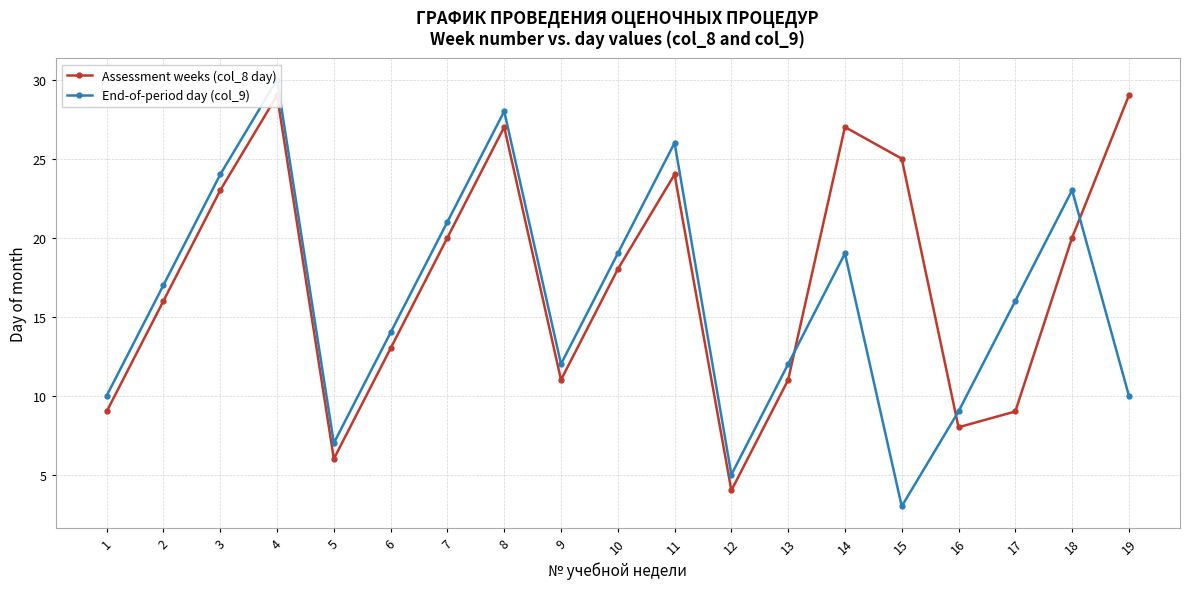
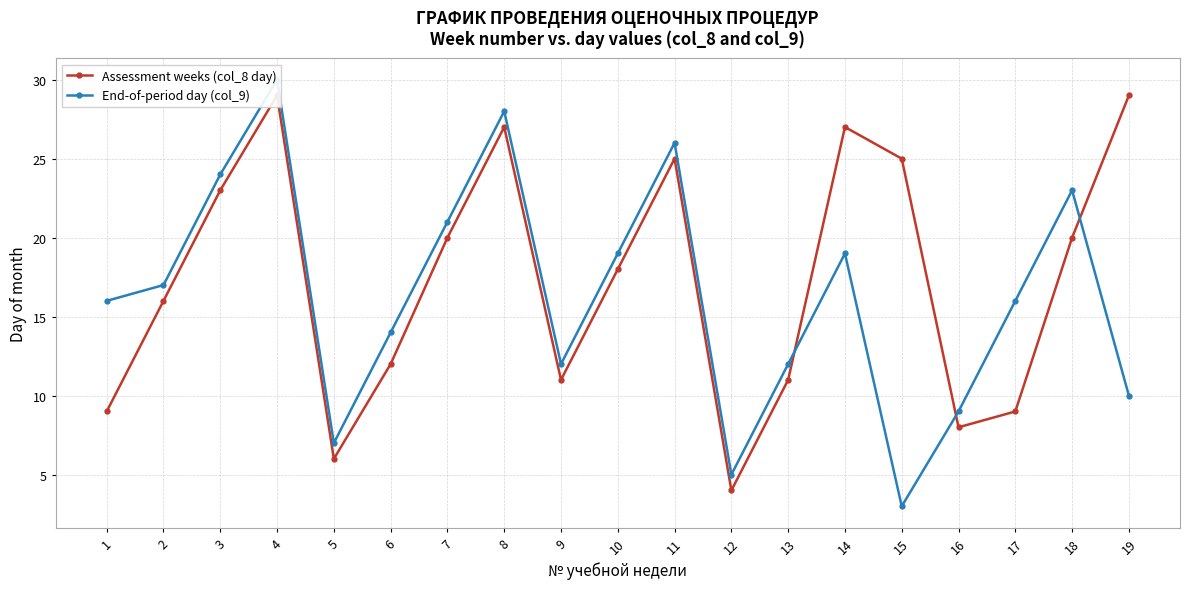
  {
    "Assessment weeks (col_8 day)": {
      "1": 9,
      "2": 16,
      "3": 23,
      "5": 6,
-     "6": 13,
+     "6": 12,
      "7": 20,
      "8": 27,
      "9": 11,
      "10": 18,
-     "11": 24,
+     "11": 25,
      "12": 4,
      "13": 11,
      "14": 27,
      "15": 25,
      "16": 8,
      "17": 9,
      "18": 20,
      "19": 29
    },
    "End-of-period day (col_9)": {
-     "1": 10,
+     "1": 16,
      "2": 17,
      "3": 24,
      "5": 7,
      "6": 14,
      "7": 21,
      "8": 28,
      "9": 12,
      "10": 19,
      "11": 26,
      "12": 5,
      "13": 12,
      "14": 19,
      "15": 3,
      "16": 9,
      "17": 16,
      "18": 23,
      "19": 10
    }
  }
